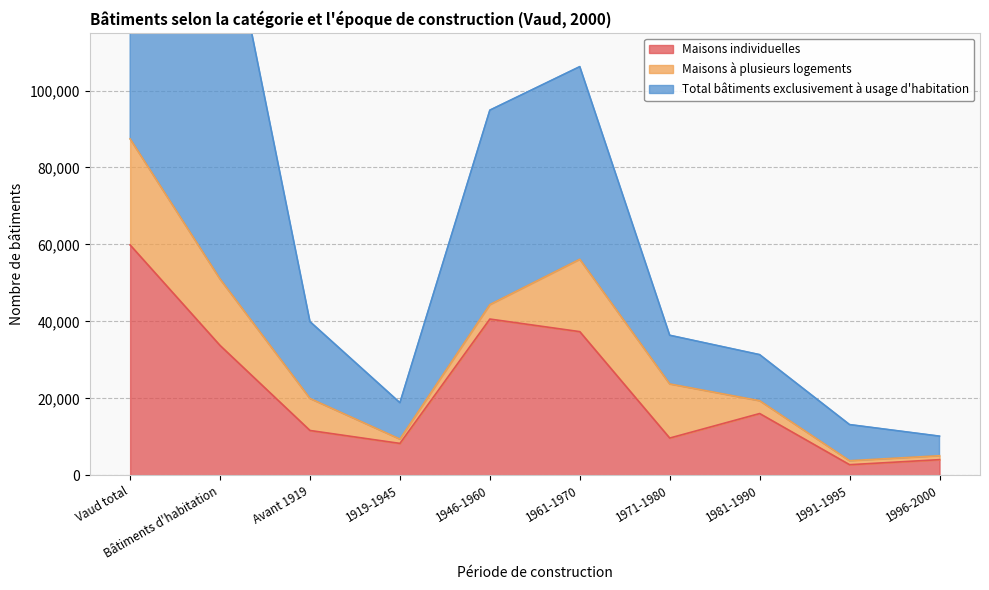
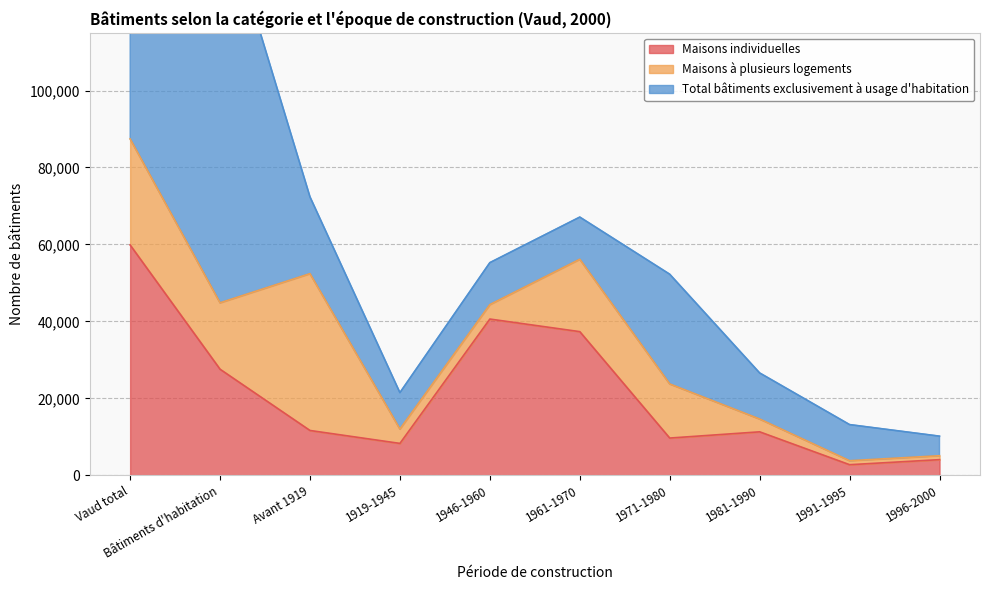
  {
    "Maisons individuelles": {
      "Vaud total": "60,000",
-     "Bâtiments d'habitation": "34,000",
+     "Bâtiments d'habitation": "28,000",
      "Avant 1919": "12,000",
      "1919-1945": "8,000",
      "1946-1960": "41,000",
      "1961-1970": "37,000",
      "1971-1980": "10,000",
-     "1981-1990": "16,000",
+     "1981-1990": "11,000",
      "1991-1995": "3,000",
      "1996-2000": "4,000"
    },
    "Maisons à plusieurs logements": {
      "Vaud total": "28,000",
      "Bâtiments d'habitation": "17,000",
-     "Avant 1919": "8,000",
-     "1919-1945": "1,000",
+     "Avant 1919": "41,000",
+     "1919-1945": "4,000",
      "1946-1960": "4,000",
      "1961-1970": "19,000",
      "1971-1980": "14,000",
      "1981-1990": "3,000",
      "1991-1995": "1,000",
      "1996-2000": "1,000"
    },
    "Total bâtiments exclusivement à usage d'habitation": {
      "Avant 1919": "20,000",
      "1919-1945": "9,000",
-     "1946-1960": "51,000",
-     "1961-1970": "50,000",
-     "1971-1980": "13,000",
+     "1946-1960": "11,000",
+     "1961-1970": "11,000",
+     "1971-1980": "29,000",
      "1981-1990": "12,000",
      "1991-1995": "9,000",
      "1996-2000": "5,000"
    }
  }
